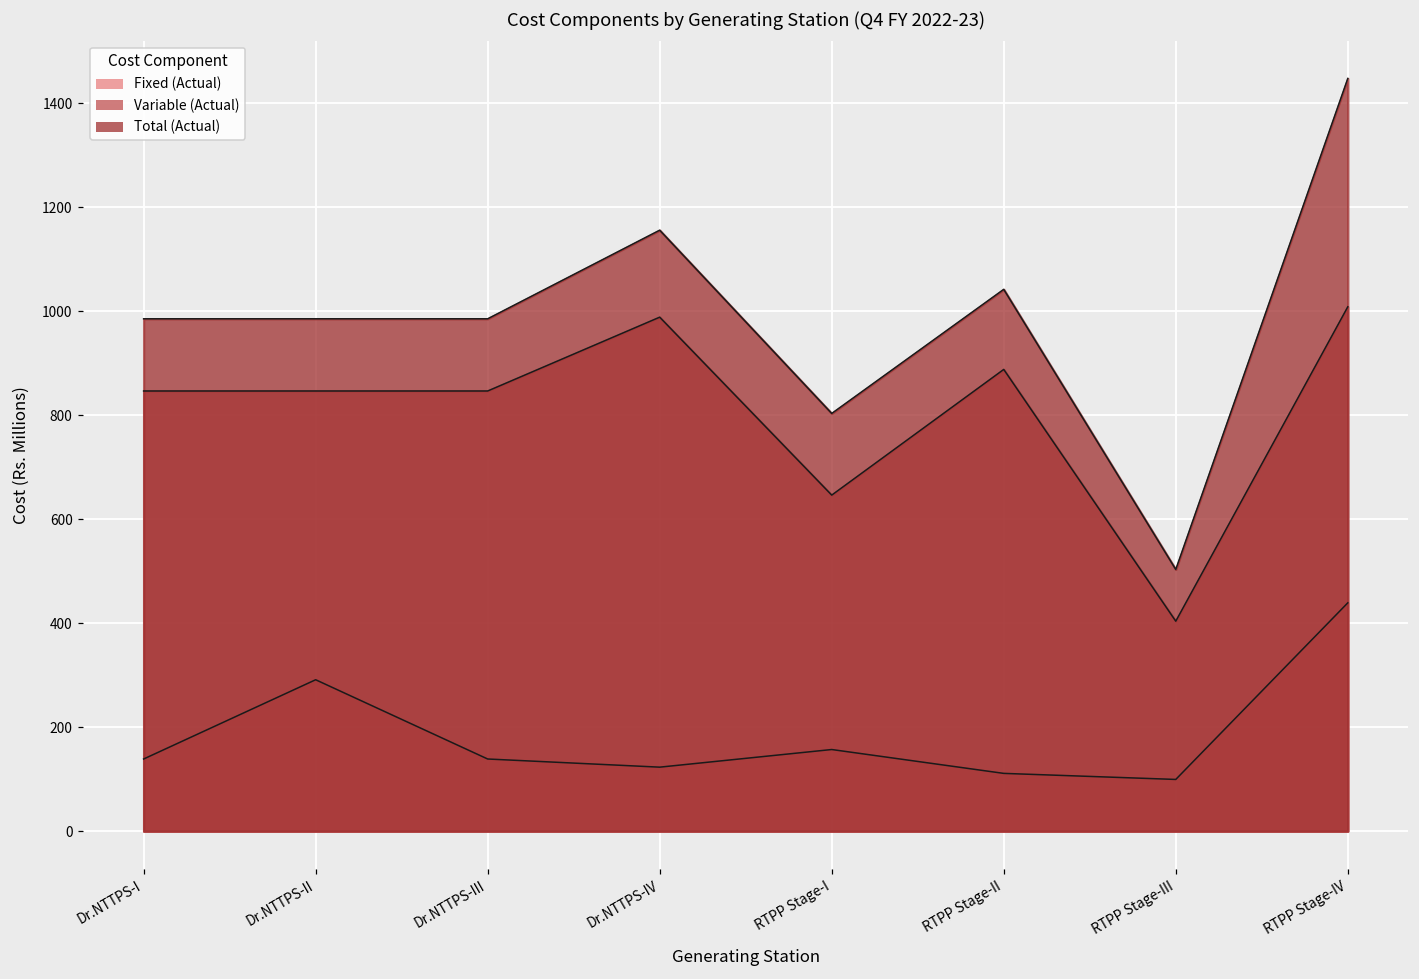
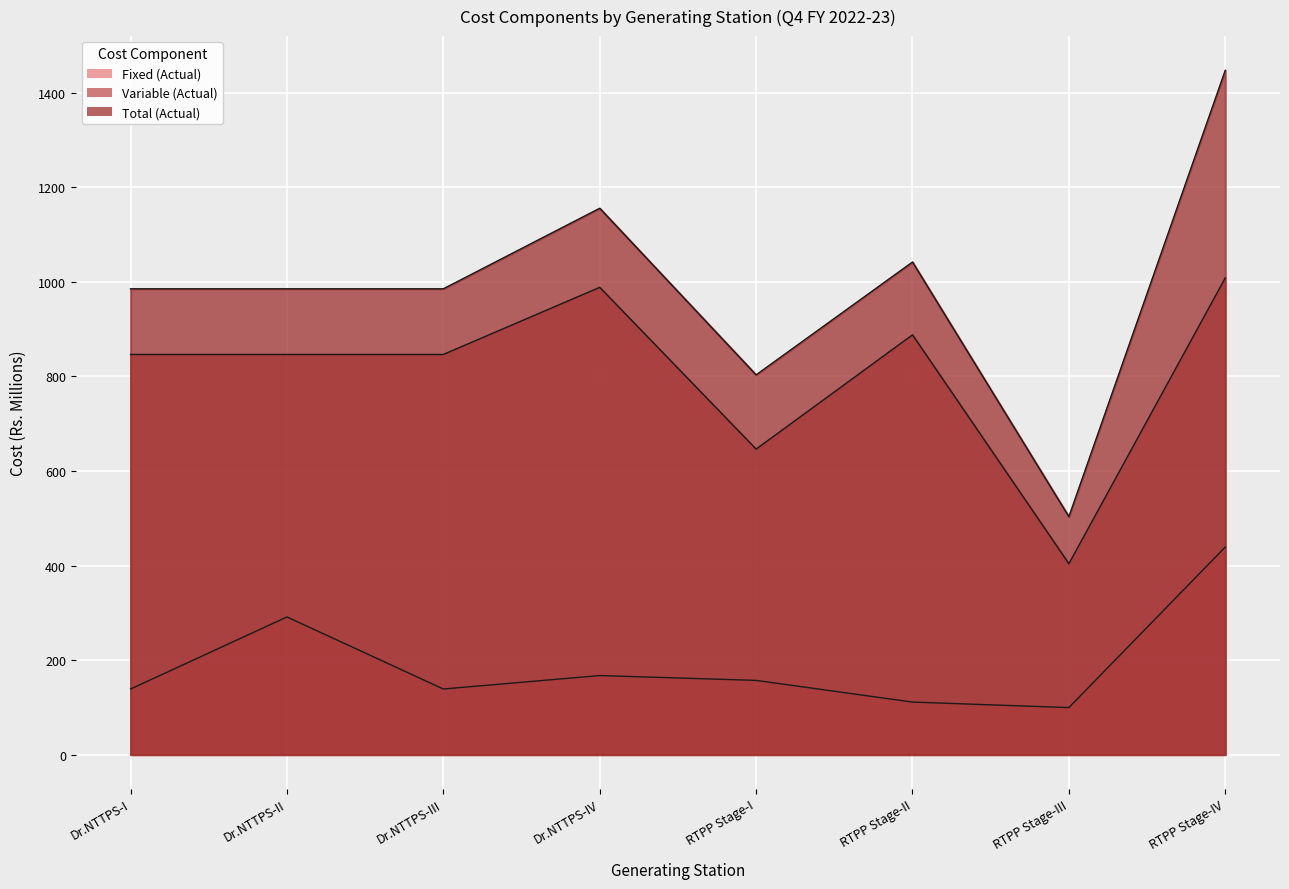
  {
    "Fixed (Actual)": {
      "Dr.NTTPS-I": 140,
      "Dr.NTTPS-II": 290,
      "Dr.NTTPS-III": 140,
-     "Dr.NTTPS-IV": 120,
+     "Dr.NTTPS-IV": 170,
      "RTPP Stage-I": 160,
      "RTPP Stage-II": 110,
      "RTPP Stage-III": 100,
      "RTPP Stage-IV": 440
    }
  }
